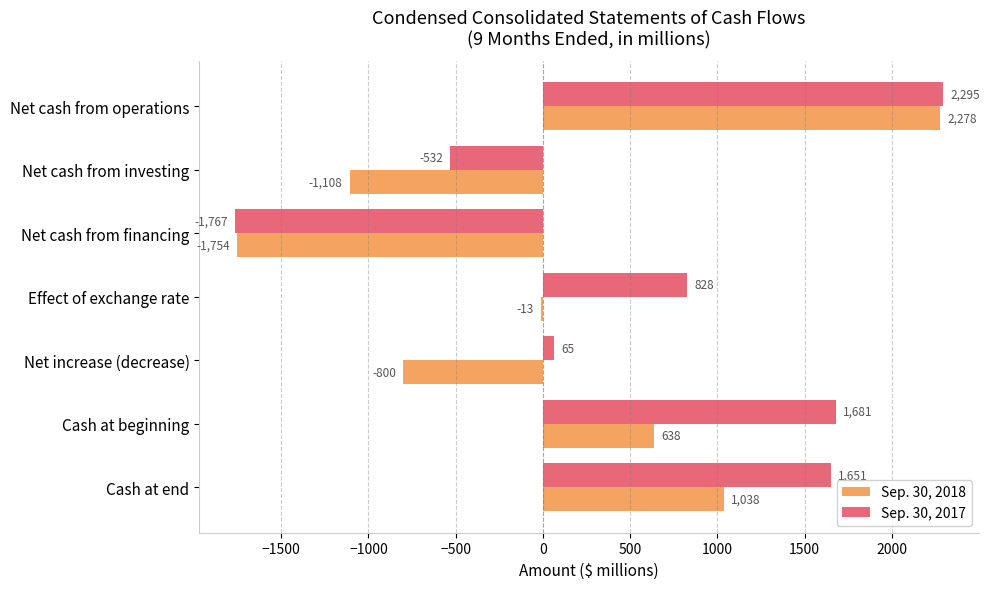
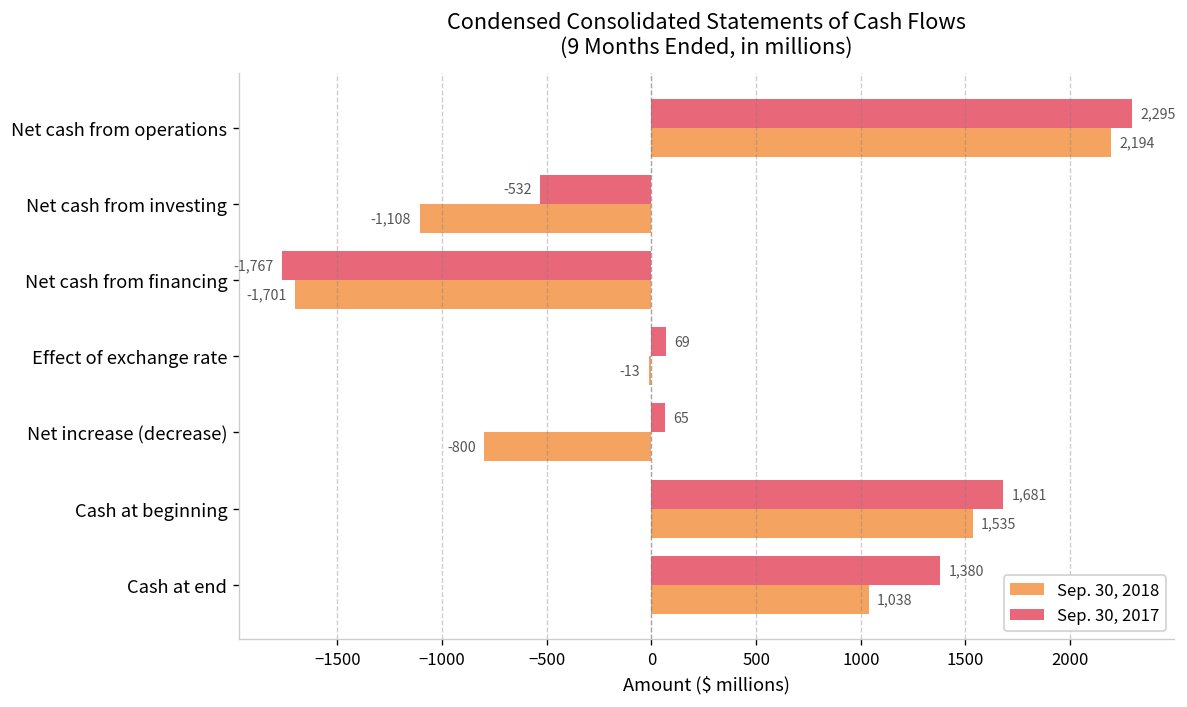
  {
    "Sep. 30, 2018": {
-     "Net cash from operations": "2,278",
+     "Net cash from operations": "2,194",
      "Net cash from investing": "-1,108",
-     "Net cash from financing": "-1,754",
+     "Net cash from financing": "-1,701",
      "Effect of exchange rate": "-13",
      "Net increase (decrease)": "-800",
-     "Cash at beginning": "638",
+     "Cash at beginning": "1,535",
      "Cash at end": "1,038"
    },
    "Sep. 30, 2017": {
      "Net cash from operations": "2,295",
      "Net cash from investing": "-532",
      "Net cash from financing": "-1,767",
-     "Effect of exchange rate": "828",
+     "Effect of exchange rate": "69",
      "Net increase (decrease)": "65",
      "Cash at beginning": "1,681",
-     "Cash at end": "1650"
+     "Cash at end": "1380"
    }
  }
